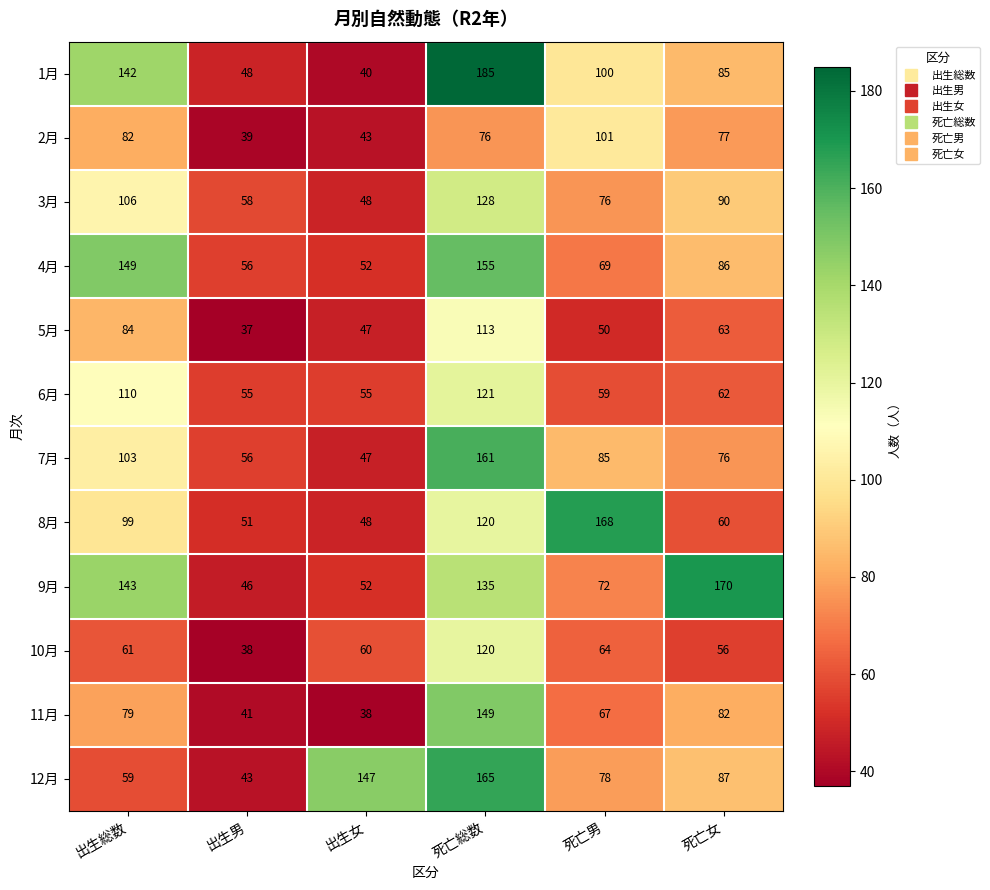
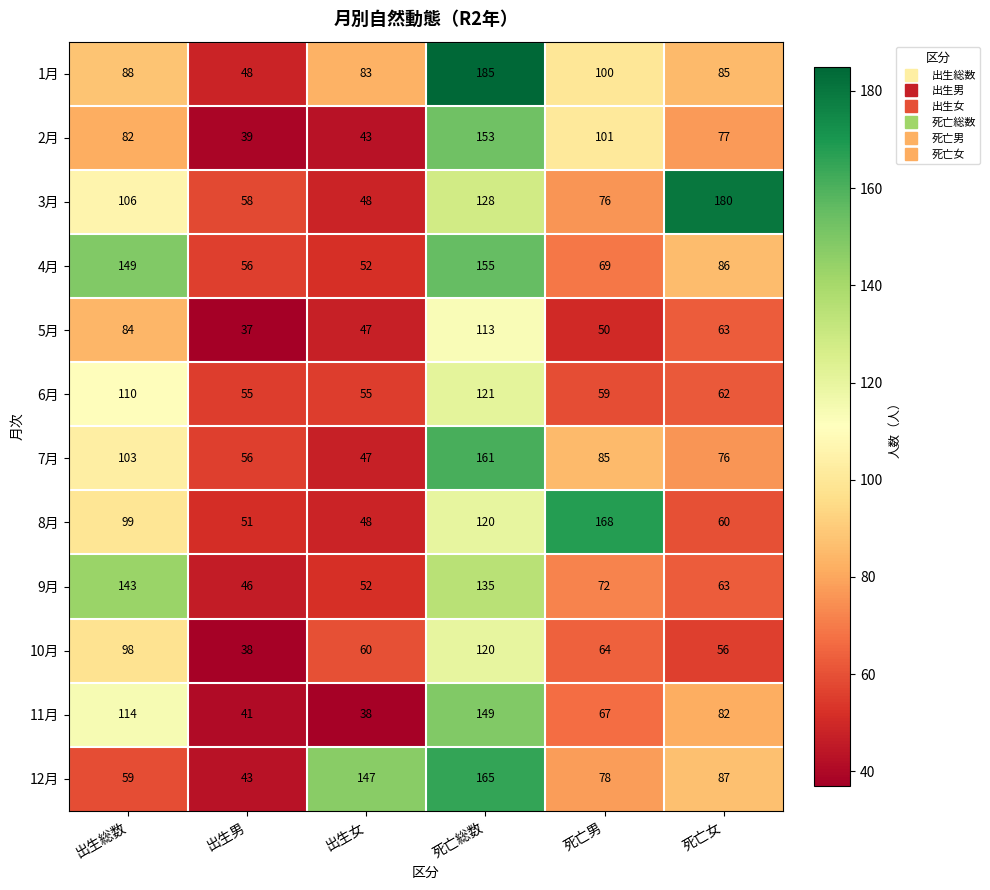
  {
    "1月": {
-     "出生総数": 142,
+     "出生総数": 88,
      "出生男": 48,
-     "出生女": 40,
+     "出生女": 83,
      "死亡総数": 185,
      "死亡男": 100,
      "死亡女": 85
    },
    "2月": {
      "出生総数": 82,
      "出生男": 39,
      "出生女": 43,
-     "死亡総数": 76,
+     "死亡総数": 153,
      "死亡男": 101,
      "死亡女": 77
    },
    "3月": {
      "出生総数": 106,
      "出生男": 58,
      "出生女": 48,
      "死亡総数": 128,
      "死亡男": 76,
-     "死亡女": 90
+     "死亡女": 180
    },
    "4月": {
      "出生総数": 149,
      "出生男": 56,
      "出生女": 52,
      "死亡総数": 155,
      "死亡男": 69,
      "死亡女": 86
    },
    "5月": {
      "出生総数": 84,
      "出生男": 37,
      "出生女": 47,
      "死亡総数": 113,
      "死亡男": 50,
      "死亡女": 63
    },
    "6月": {
      "出生総数": 110,
      "出生男": 55,
      "出生女": 55,
      "死亡総数": 121,
      "死亡男": 59,
      "死亡女": 62
    },
    "7月": {
      "出生総数": 103,
      "出生男": 56,
      "出生女": 47,
      "死亡総数": 161,
      "死亡男": 85,
      "死亡女": 76
    },
    "8月": {
      "出生総数": 99,
      "出生男": 51,
      "出生女": 48,
      "死亡総数": 120,
      "死亡男": 168,
      "死亡女": 60
    },
    "9月": {
      "出生総数": 143,
      "出生男": 46,
      "出生女": 52,
      "死亡総数": 135,
      "死亡男": 72,
-     "死亡女": 170
+     "死亡女": 63
    },
    "10月": {
-     "出生総数": 61,
+     "出生総数": 98,
      "出生男": 38,
      "出生女": 60,
      "死亡総数": 120,
      "死亡男": 64,
      "死亡女": 56
    },
    "11月": {
-     "出生総数": 79,
+     "出生総数": 114,
      "出生男": 41,
      "出生女": 38,
      "死亡総数": 149,
      "死亡男": 67,
      "死亡女": 82
    },
    "12月": {
      "出生総数": 59,
      "出生男": 43,
      "出生女": 147,
      "死亡総数": 165,
      "死亡男": 78,
      "死亡女": 87
    }
  }
